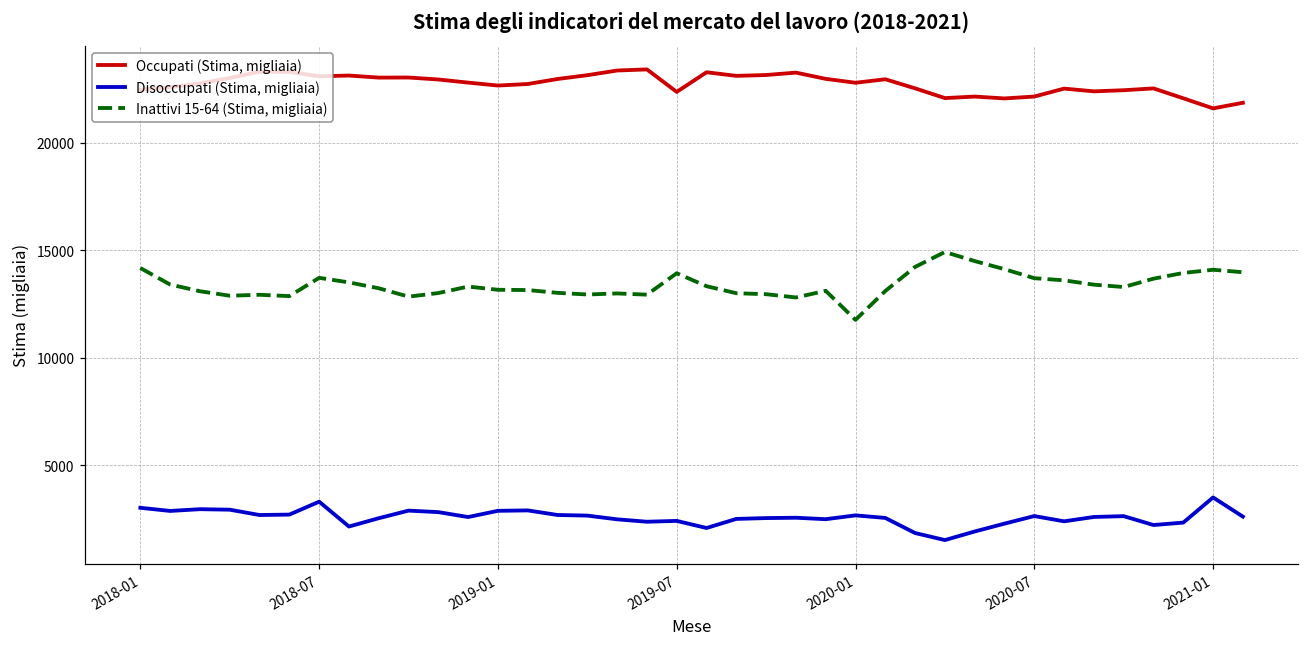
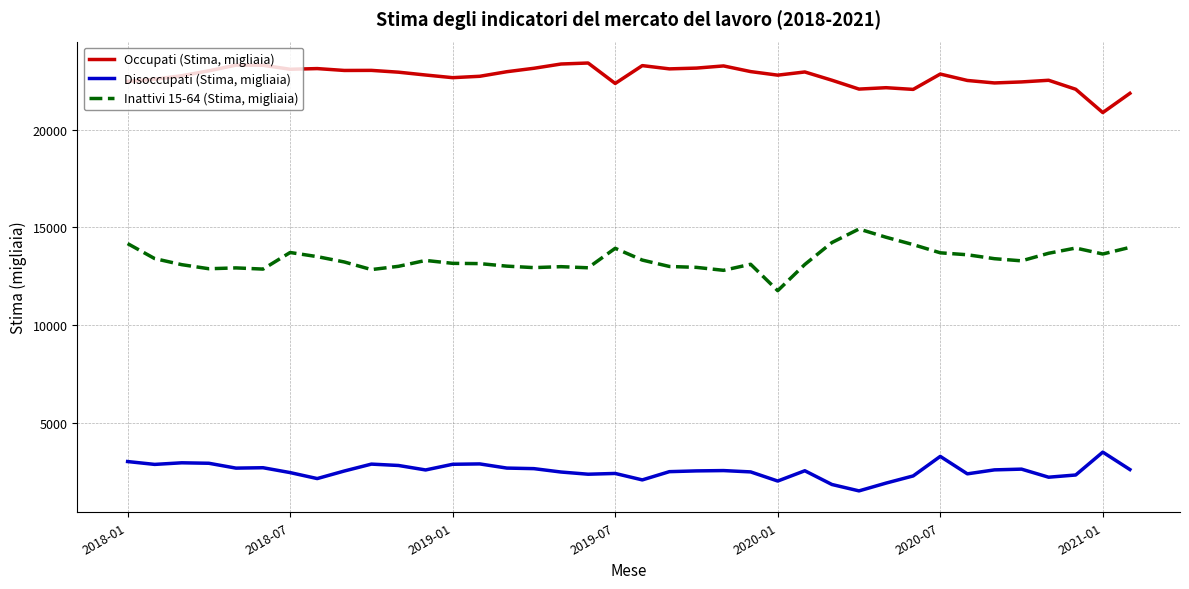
  {
    "Occupati (Stima, migliaia)": {
      "2019-01": 22700,
      "2019-07": 22400,
      "2020-01": 22800,
-     "2020-07": 22100,
-     "2021-01": 21600
+     "2020-07": 22800,
+     "2021-01": 20900
    },
    "Disoccupati (Stima, migliaia)": {
      "2018-01": 3000,
-     "2018-07": 3300,
+     "2018-07": 2500,
      "2019-01": 2900,
      "2019-07": 2400,
-     "2020-01": 2700,
-     "2020-07": 2600,
+     "2020-01": 2000,
+     "2020-07": 3300,
      "2021-01": 3500
    },
    "Inattivi 15-64 (Stima, migliaia)": {
      "2018-01": 14200,
      "2018-07": 13700,
      "2019-01": 13200,
      "2019-07": 13900,
      "2020-01": 11800,
      "2020-07": 13700,
-     "2021-01": 14100
+     "2021-01": 13600
    }
  }
